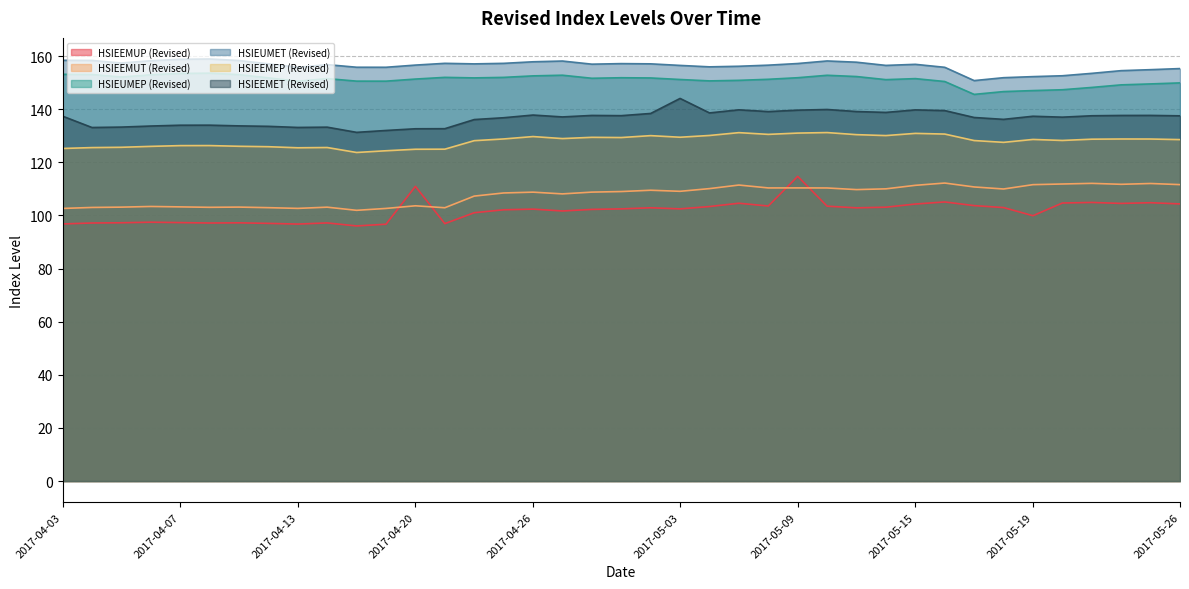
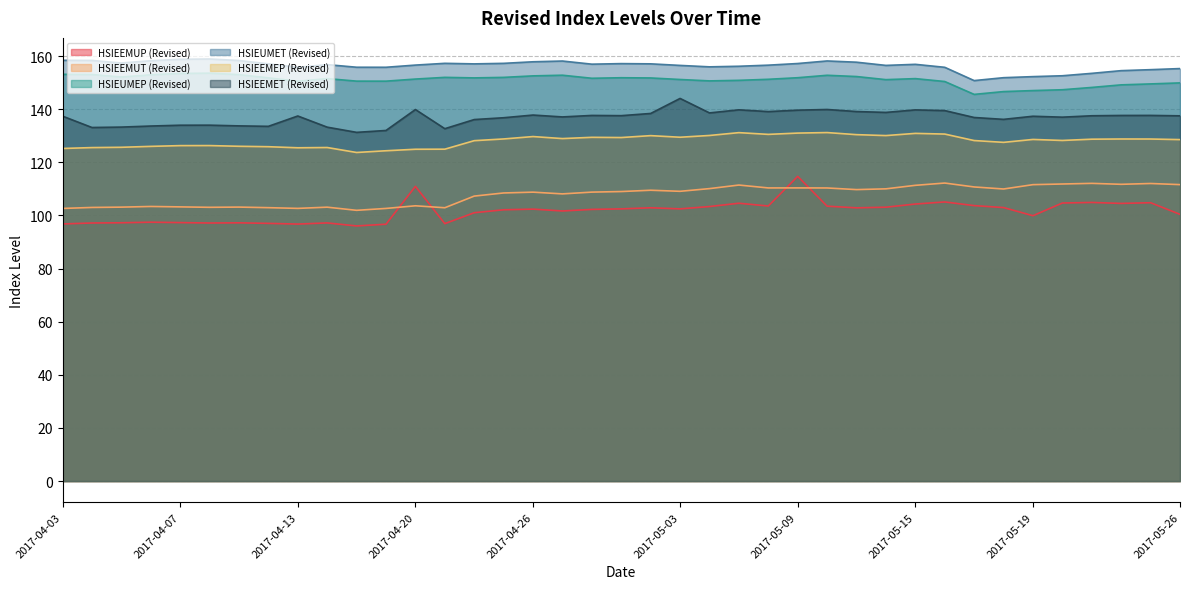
  {
    "HSIEEMUP (Revised)": {
      "2017-04-03": 97,
      "2017-04-07": 97,
      "2017-04-13": 97,
      "2017-04-20": 111,
      "2017-04-26": 102,
      "2017-05-03": 102,
      "2017-05-09": 115,
      "2017-05-15": 104,
      "2017-05-19": 100,
-     "2017-05-26": 104
+     "2017-05-26": 100
    },
    "HSIEEMET (Revised)": {
      "2017-04-03": 137,
      "2017-04-07": 134,
-     "2017-04-13": 133,
-     "2017-04-20": 133,
+     "2017-04-13": 137,
+     "2017-04-20": 140,
      "2017-04-26": 138,
      "2017-05-03": 144,
      "2017-05-09": 140,
      "2017-05-15": 140,
      "2017-05-19": 137,
      "2017-05-26": 138
    }
  }
